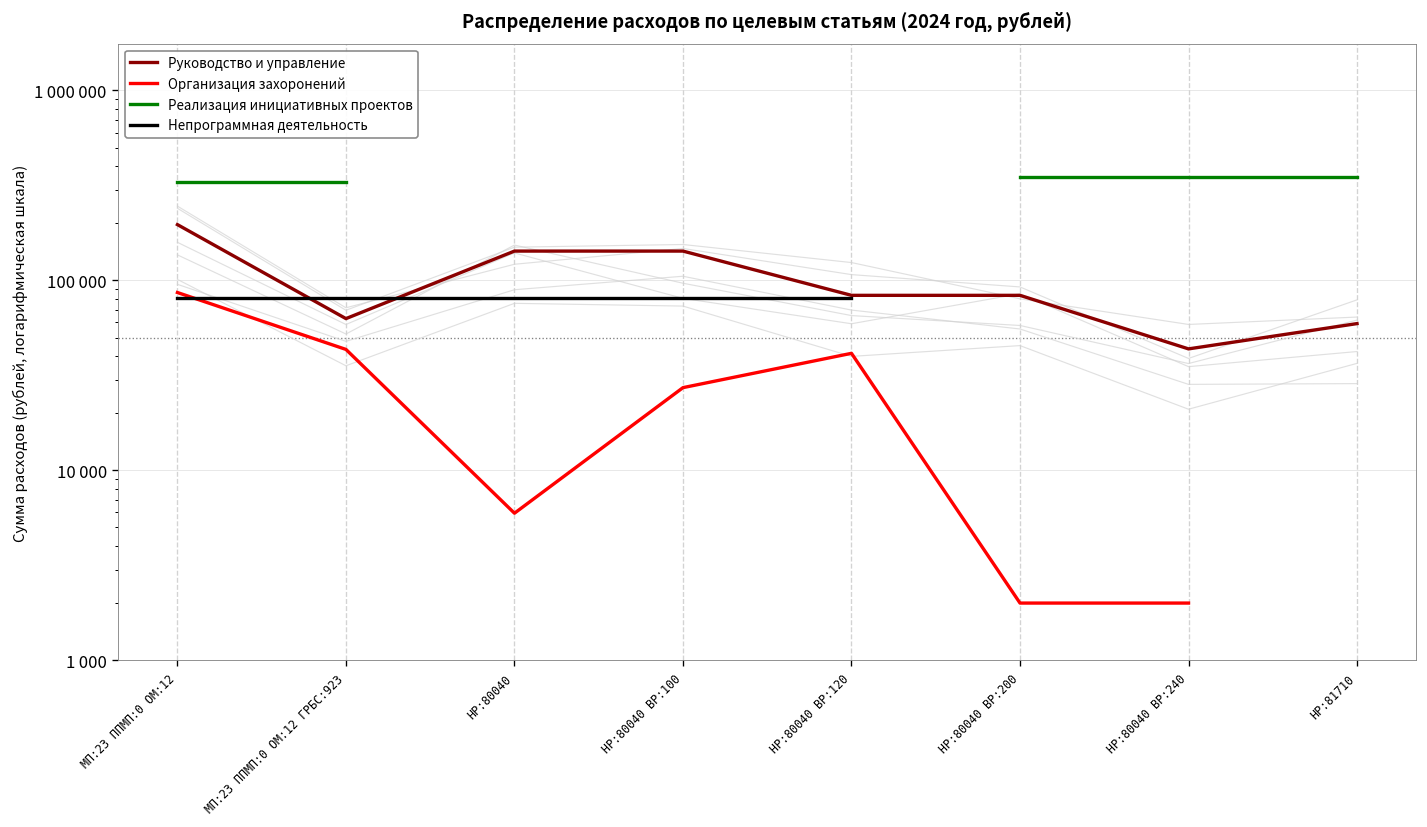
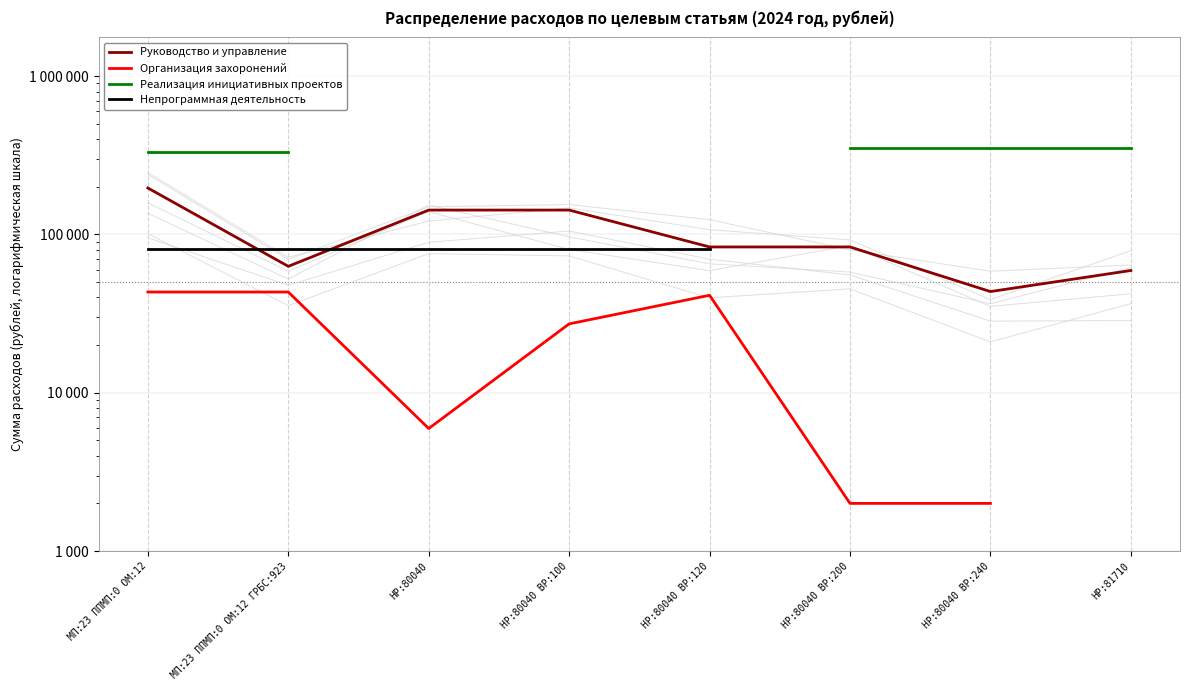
  {
    "Руководство и управление": {
      "МП:23 ППМП:0 ОМ:12": 200000,
      "МП:23 ППМП:0 ОМ:12 ГРБС:923": 63000,
      "НР:80040 ВР:240": 44000,
      "НР:81710": 59000
    },
    "Организация захоронений": {
-     "МП:23 ППМП:0 ОМ:12": 90000,
+     "МП:23 ППМП:0 ОМ:12": 43000,
      "МП:23 ППМП:0 ОМ:12 ГРБС:923": 43000,
      "НР:80040": 5900,
      "НР:80040 ВР:100": 27000,
      "НР:80040 ВР:200": 2000,
      "НР:80040 ВР:240": 2000
    },
    "Реализация инициативных проектов": {
      "МП:23 ППМП:0 ОМ:12": 330000,
      "МП:23 ППМП:0 ОМ:12 ГРБС:923": 330000,
      "НР:80040 ВР:200": 350000,
      "НР:80040 ВР:240": 350000,
      "НР:81710": 350000
    },
    "Непрограммная деятельность": {
      "МП:23 ППМП:0 ОМ:12": 80000,
      "МП:23 ППМП:0 ОМ:12 ГРБС:923": 80000,
      "НР:80040": 80000
    }
  }
